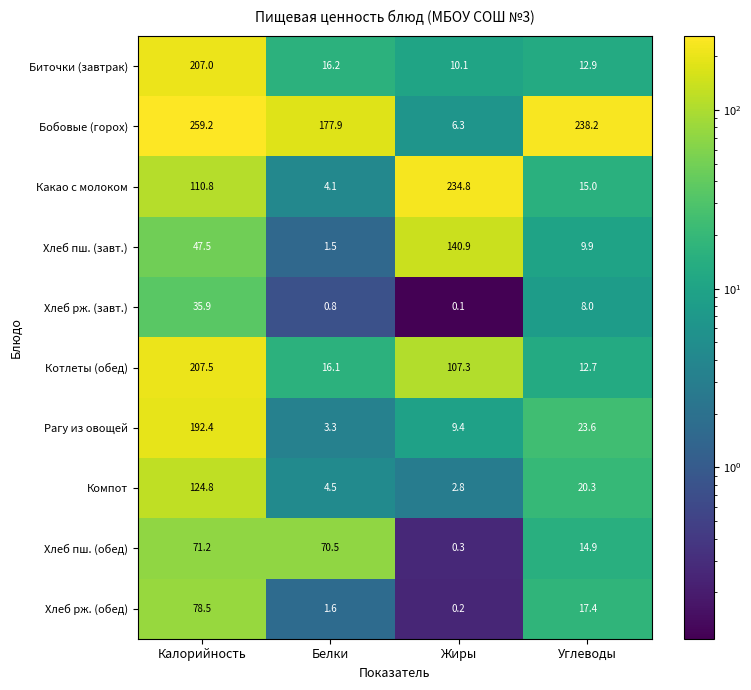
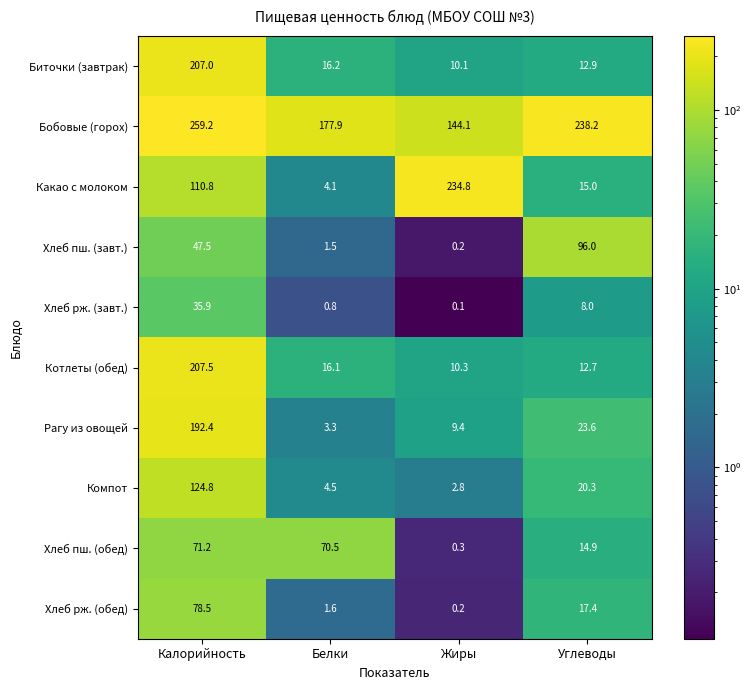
  {
    "Биточки (завтрак)": {
      "Калорийность": 207.0,
      "Белки": 16.2,
      "Жиры": 10.1,
      "Углеводы": 12.9
    },
    "Бобовые (горох)": {
      "Калорийность": 259.2,
      "Белки": 177.9,
-     "Жиры": 6.3,
+     "Жиры": 144.1,
      "Углеводы": 238.2
    },
    "Какао с молоком": {
      "Калорийность": 110.8,
      "Белки": 4.1,
      "Жиры": 234.8,
      "Углеводы": 15.0
    },
    "Хлеб пш. (завт.)": {
      "Калорийность": 47.5,
      "Белки": 1.5,
-     "Жиры": 140.9,
-     "Углеводы": 9.9
+     "Жиры": 0.2,
+     "Углеводы": 96.0
    },
    "Хлеб рж. (завт.)": {
      "Калорийность": 35.9,
      "Белки": 0.8,
      "Жиры": 0.1,
      "Углеводы": 8.0
    },
    "Котлеты (обед)": {
      "Калорийность": 207.5,
      "Белки": 16.1,
-     "Жиры": 107.3,
+     "Жиры": 10.3,
      "Углеводы": 12.7
    },
    "Рагу из овощей": {
      "Калорийность": 192.4,
      "Белки": 3.3,
      "Жиры": 9.4,
      "Углеводы": 23.6
    },
    "Компот": {
      "Калорийность": 124.8,
      "Белки": 4.5,
      "Жиры": 2.8,
      "Углеводы": 20.3
    },
    "Хлеб пш. (обед)": {
      "Калорийность": 71.2,
      "Белки": 70.5,
      "Жиры": 0.3,
      "Углеводы": 14.9
    },
    "Хлеб рж. (обед)": {
      "Калорийность": 78.5,
      "Белки": 1.6,
      "Жиры": 0.2,
      "Углеводы": 17.4
    }
  }
